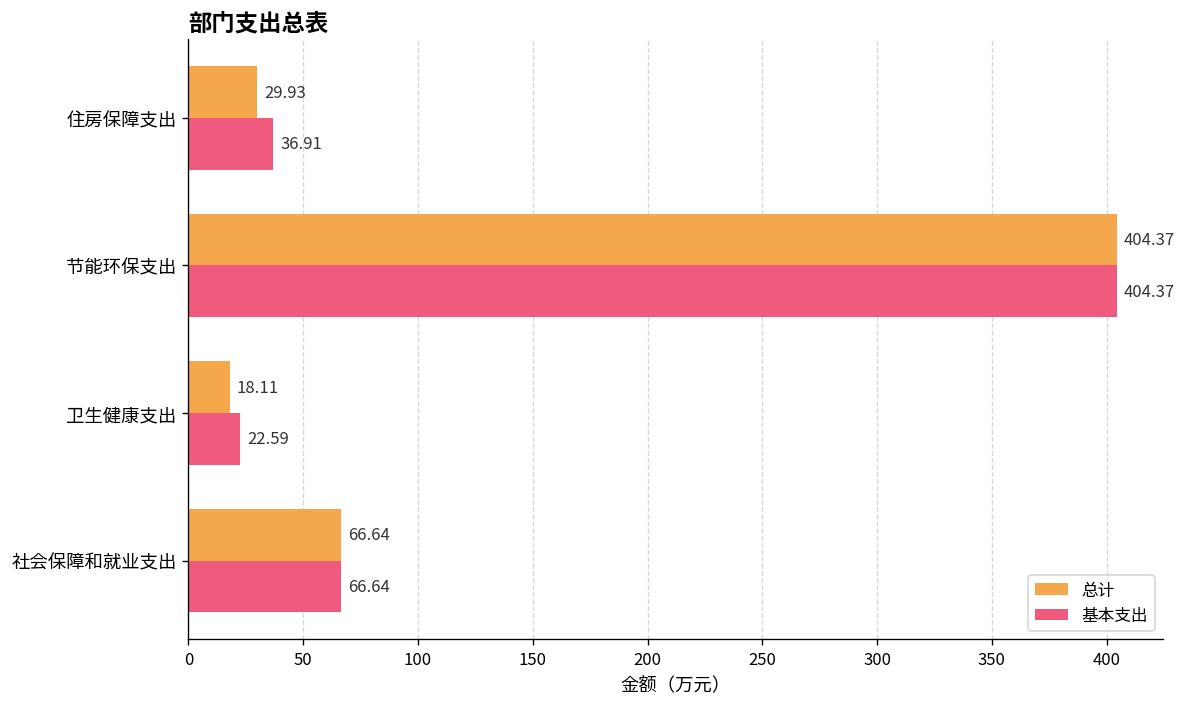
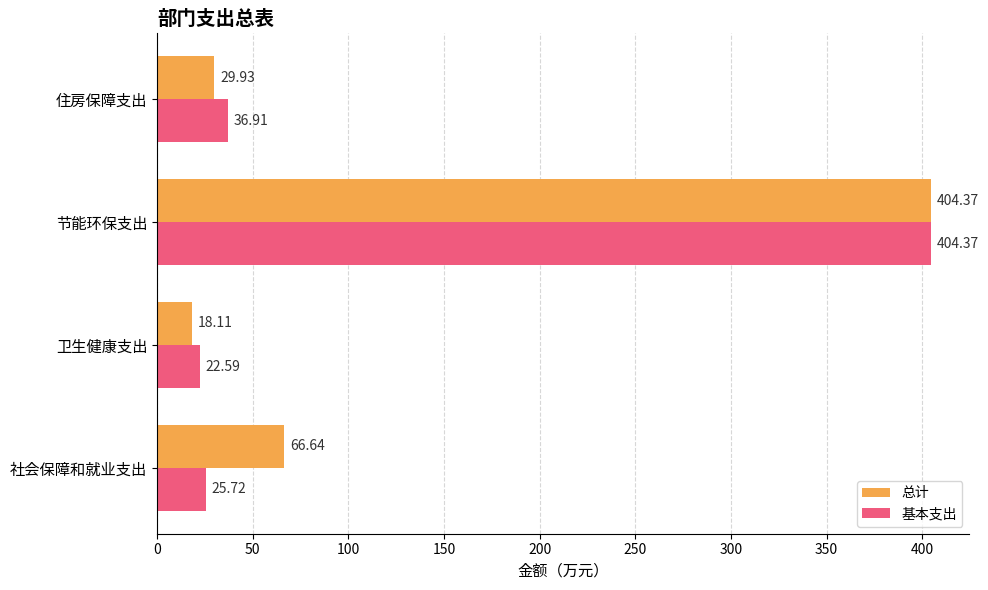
  {
    "总计": {
      "住房保障支出": 29.93,
      "节能环保支出": 404.37,
      "卫生健康支出": 18.11,
      "社会保障和就业支出": 66.64
    },
    "基本支出": {
      "住房保障支出": 36.91,
      "节能环保支出": 404.37,
      "卫生健康支出": 22.59,
-     "社会保障和就业支出": 66.64
+     "社会保障和就业支出": 25.72
    }
  }
